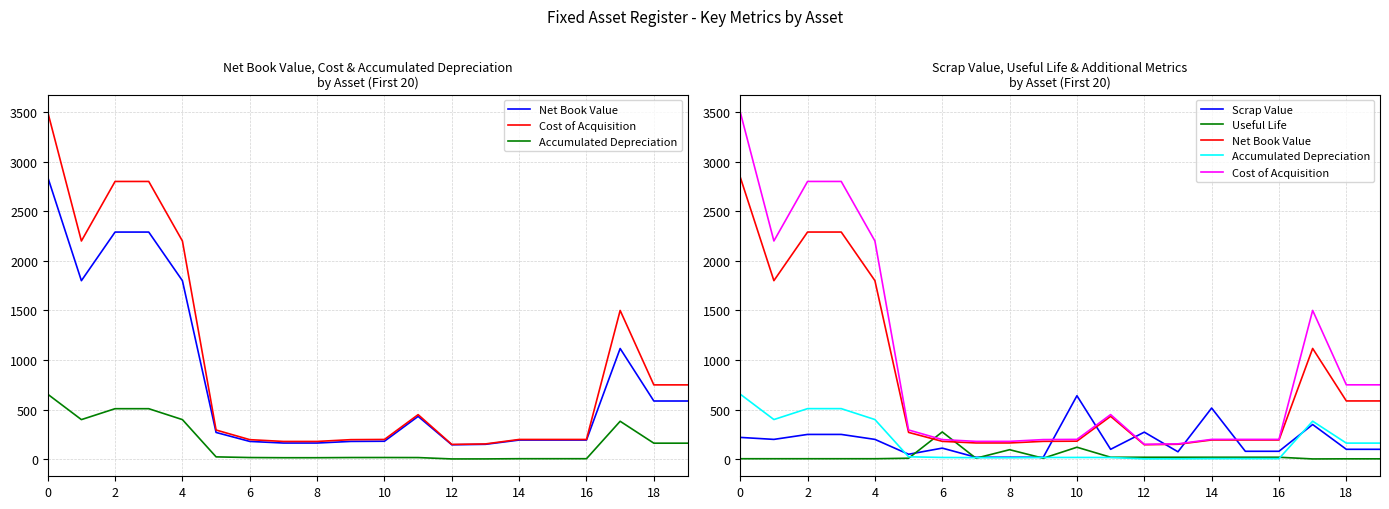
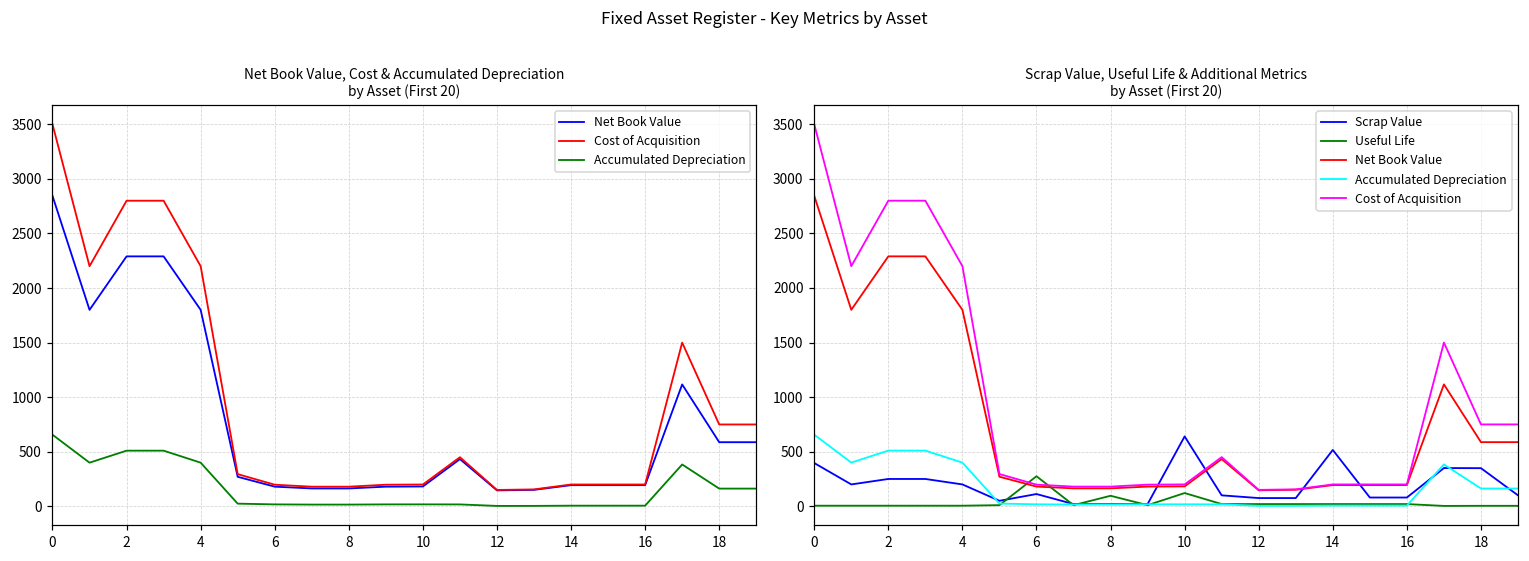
  {
    "Scrap Value, Useful Life & Additional Metrics by Asset (First 20)": {
      "Scrap Value": {
-       "0": 200,
+       "0": 400,
        "2": 300,
        "4": 200,
        "6": 100,
        "10": 600,
-       "12": 300,
+       "12": 100,
        "14": 500,
        "16": 100,
-       "18": 100
+       "18": 300
      },
      "Useful Life": {
        "0": 0,
        "2": 0,
        "4": 0,
        "6": 300,
        "8": 100,
        "10": 100,
        "18": 0
      },
      "Net Book Value": {
        "0": 2800,
        "2": 2300,
        "4": 1800,
        "18": 600
      },
      "Accumulated Depreciation": {
        "0": 700,
        "2": 500,
        "4": 400,
        "6": 0,
        "10": 0,
        "18": 200
      },
      "Cost of Acquisition": {
        "0": 3500,
        "2": 2800,
        "4": 2200,
        "18": 800
      }
    }
  }
